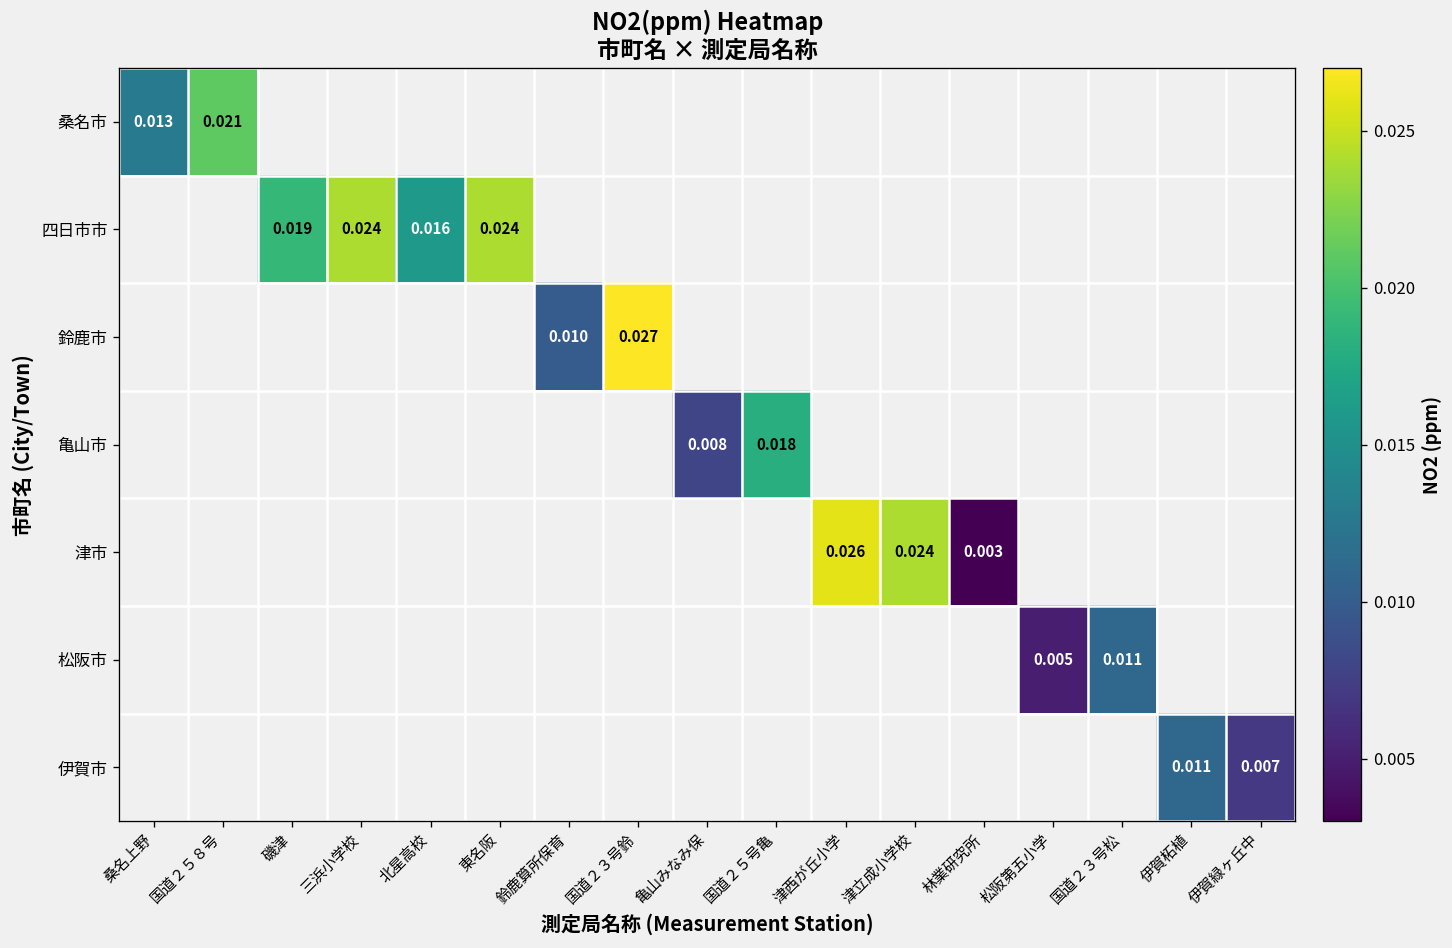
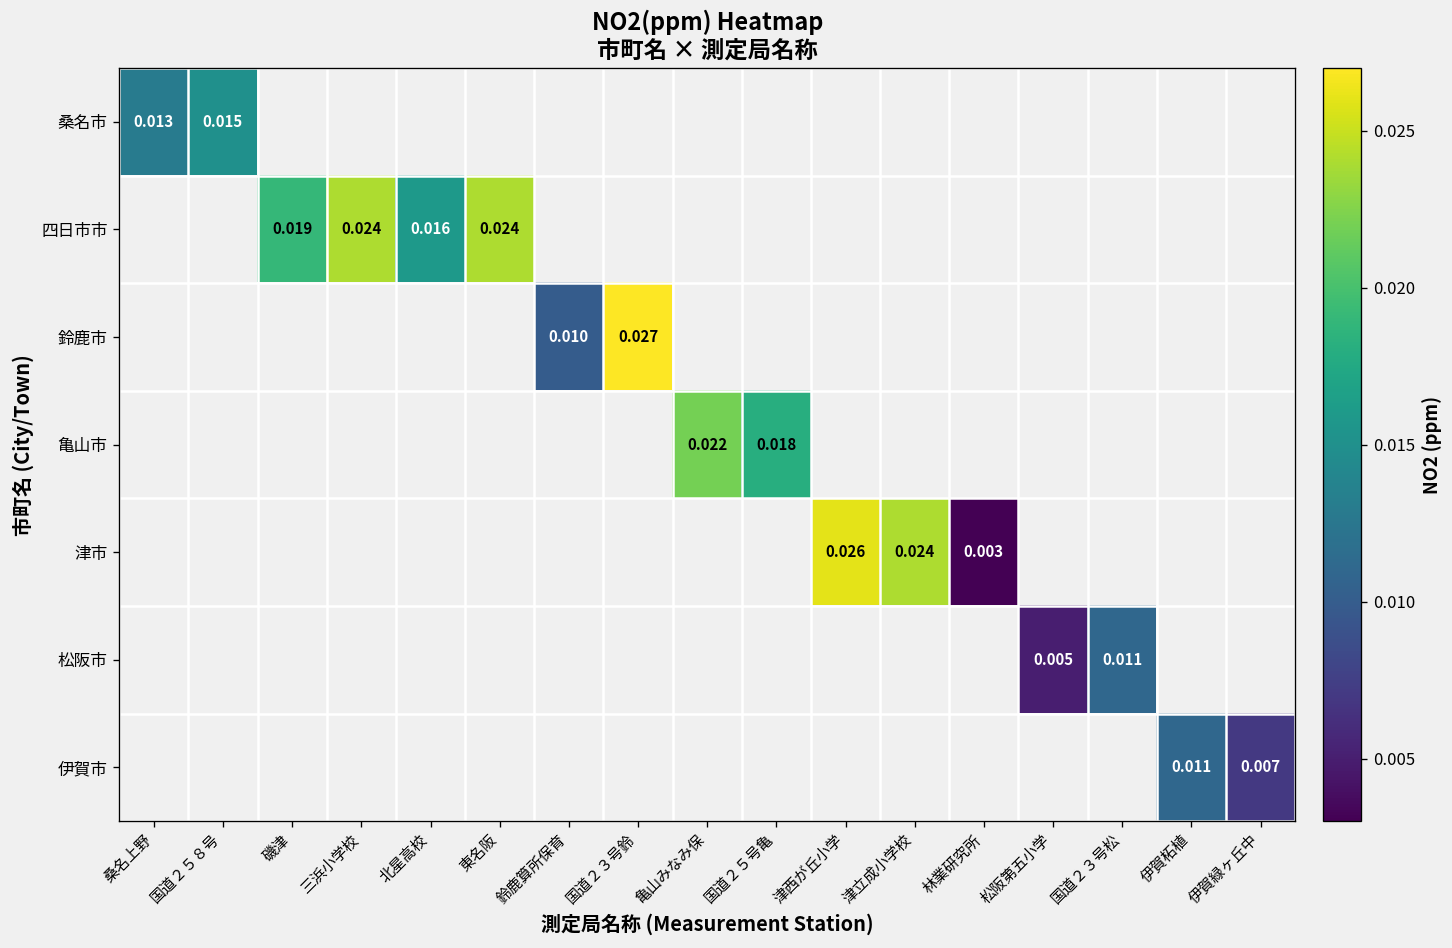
  {
    "桑名市": {
      "桑名上野": 0.013,
-     "国道２５８号": 0.021
+     "国道２５８号": 0.015
    },
    "四日市市": {
      "磯津": 0.019,
      "三浜小学校": 0.024,
      "北星高校": 0.016,
      "東名阪": 0.024
    },
    "鈴鹿市": {
      "鈴鹿算所保育": 0.010,
      "国道２３号鈴": 0.027
    },
    "亀山市": {
-     "亀山みなみ保": 0.008,
+     "亀山みなみ保": 0.022,
      "国道２５号亀": 0.018
    },
    "津市": {
      "津西が丘小学": 0.026,
      "津立成小学校": 0.024,
      "林業研究所": 0.003
    },
    "松阪市": {
      "松阪第五小学": 0.005,
      "国道２３号松": 0.011
    },
    "伊賀市": {
      "伊賀柘植": 0.011,
      "伊賀緑ヶ丘中": 0.007
    }
  }
